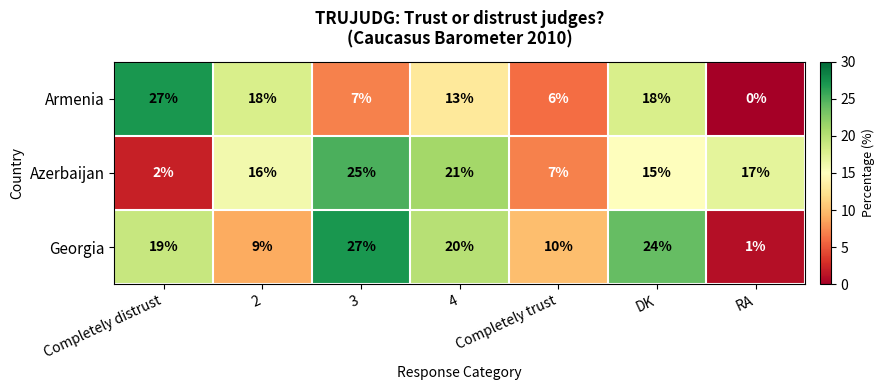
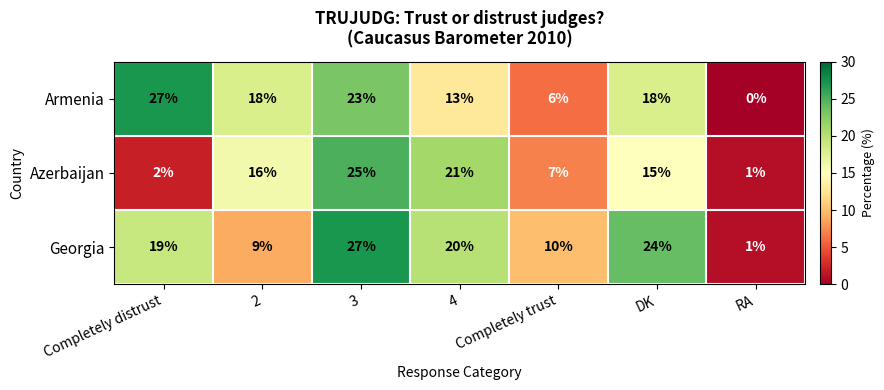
  {
    "Armenia": {
      "Completely distrust": "27%",
      "2": "18%",
-     "3": "7%",
+     "3": "23%",
      "4": "13%",
      "Completely trust": "6%",
      "DK": "18%",
      "RA": "0%"
    },
    "Azerbaijan": {
      "Completely distrust": "2%",
      "2": "16%",
      "3": "25%",
      "4": "21%",
      "Completely trust": "7%",
      "DK": "15%",
-     "RA": "17%"
+     "RA": "1%"
    },
    "Georgia": {
      "Completely distrust": "19%",
      "2": "9%",
      "3": "27%",
      "4": "20%",
      "Completely trust": "10%",
      "DK": "24%",
      "RA": "1%"
    }
  }
